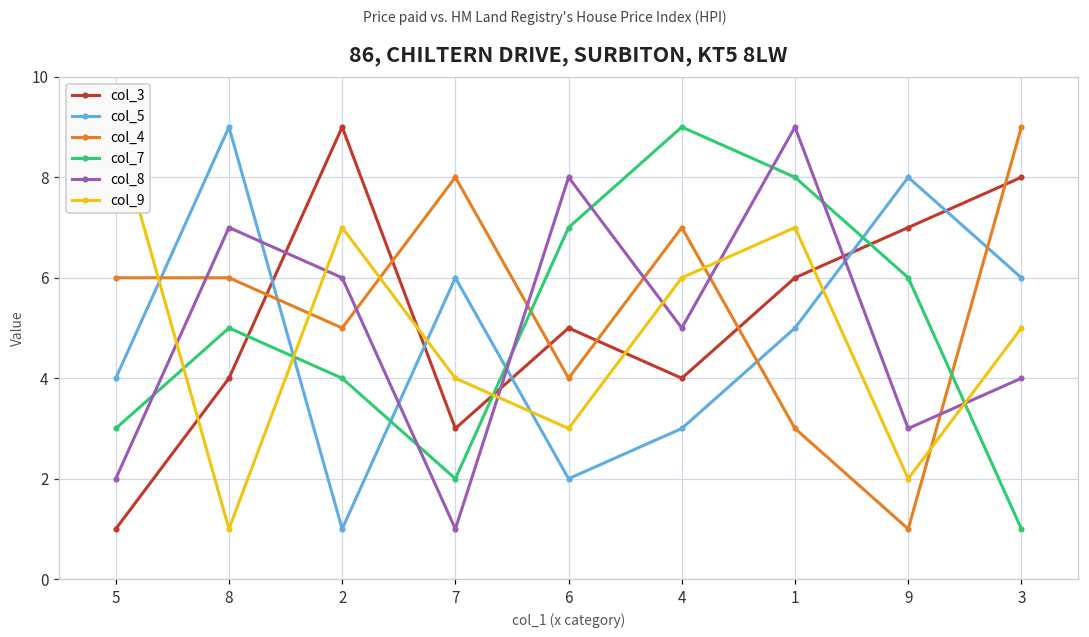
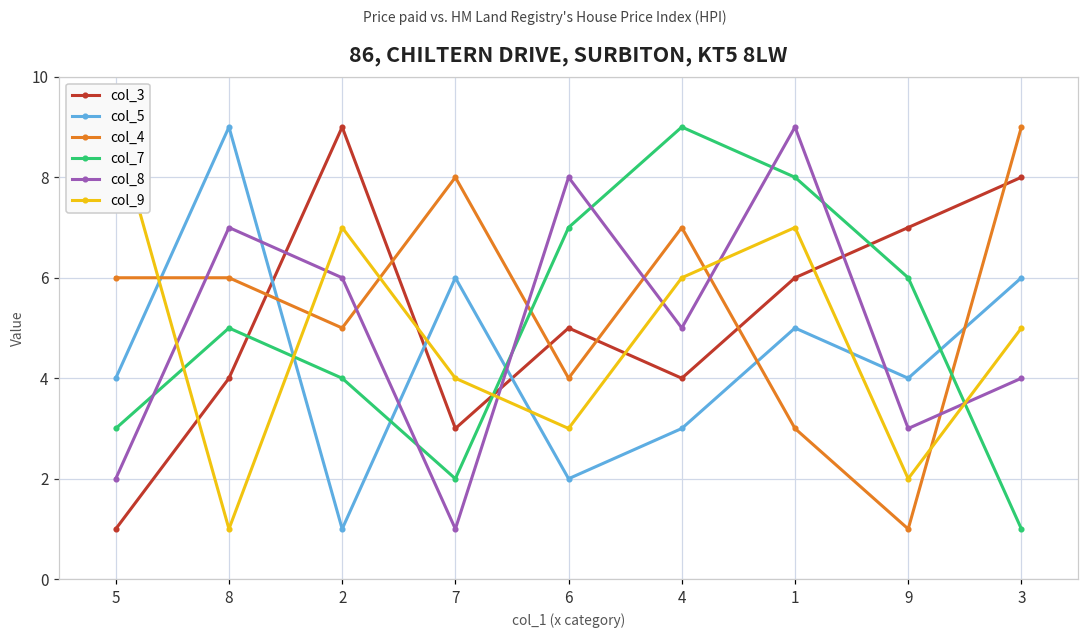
  {
    "col_3": {
      "5": 1,
      "8": 4,
      "2": 9,
      "7": 3,
      "6": 5,
      "4": 4,
      "1": 6,
      "9": 7,
      "3": 8
    },
    "col_5": {
      "5": 4,
      "8": 9,
      "2": 1,
      "7": 6,
      "6": 2,
      "4": 3,
      "1": 5,
-     "9": 8,
+     "9": 4,
      "3": 6
    },
    "col_4": {
      "5": 6,
      "8": 6,
      "2": 5,
      "7": 8,
      "6": 4,
      "4": 7,
      "1": 3,
      "9": 1,
      "3": 9
    },
    "col_7": {
      "5": 3,
      "8": 5,
      "2": 4,
      "7": 2,
      "6": 7,
      "4": 9,
      "1": 8,
      "9": 6,
      "3": 1
    },
    "col_8": {
      "5": 2,
      "8": 7,
      "2": 6,
      "7": 1,
      "6": 8,
      "4": 5,
      "1": 9,
      "9": 3,
      "3": 4
    },
    "col_9": {
      "8": 1,
      "2": 7,
      "7": 4,
      "6": 3,
      "4": 6,
      "1": 7,
      "9": 2,
      "3": 5
    }
  }
